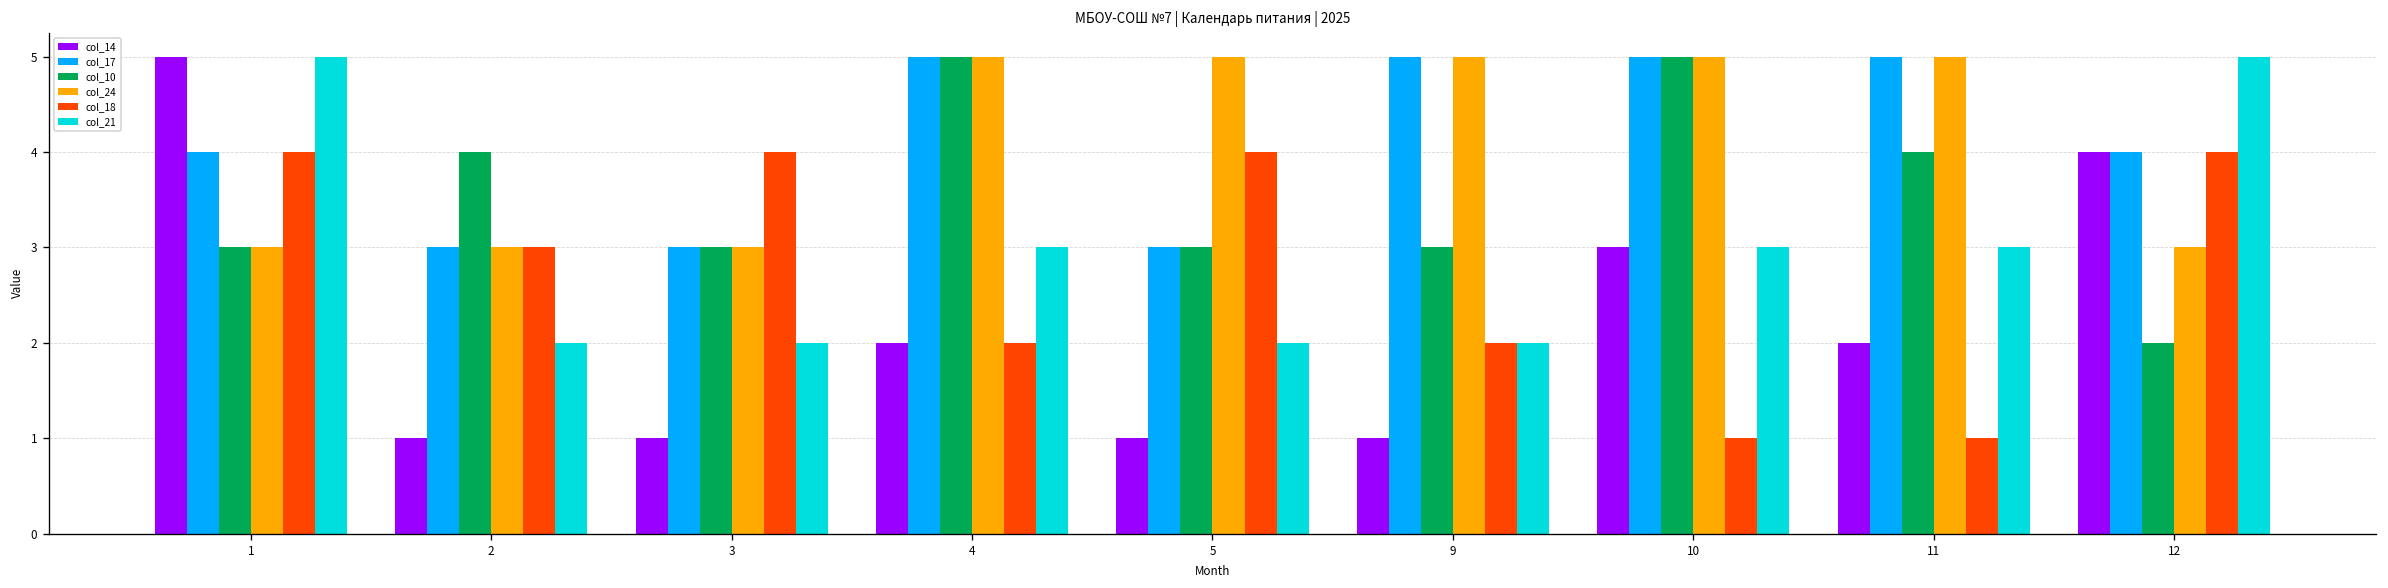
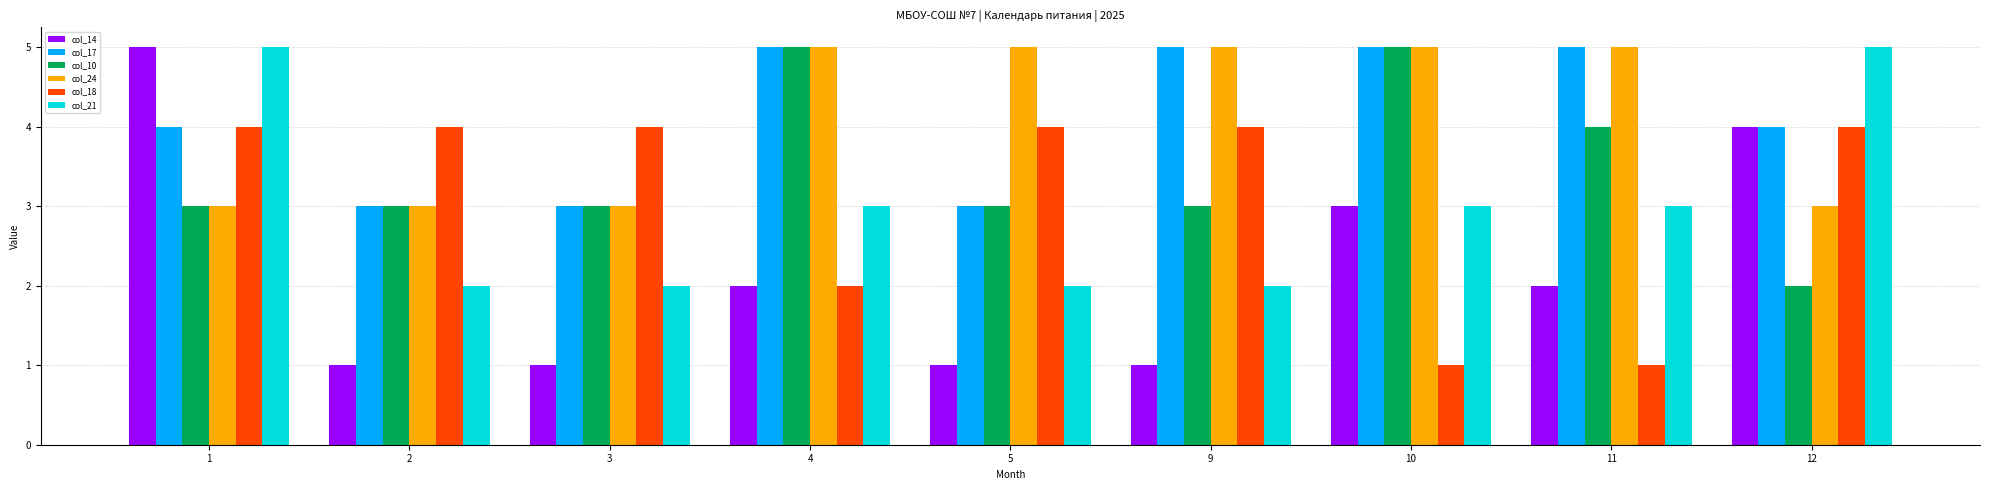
  {
    "col_14": {
      "1": 5,
      "2": 1,
      "3": 1,
      "4": 2,
      "5": 1,
      "9": 1,
      "10": 3,
      "11": 2,
      "12": 4
    },
    "col_17": {
      "1": 4,
      "2": 3,
      "3": 3,
      "4": 5,
      "5": 3,
      "9": 5,
      "10": 5,
      "11": 5,
      "12": 4
    },
    "col_10": {
      "1": 3,
-     "2": 4,
+     "2": 3,
      "3": 3,
      "4": 5,
      "5": 3,
      "9": 3,
      "10": 5,
      "11": 4,
      "12": 2
    },
    "col_24": {
      "1": 3,
      "2": 3,
      "3": 3,
      "4": 5,
      "5": 5,
      "9": 5,
      "10": 5,
      "11": 5,
      "12": 3
    },
    "col_18": {
      "1": 4,
-     "2": 3,
+     "2": 4,
      "3": 4,
      "4": 2,
      "5": 4,
-     "9": 2,
+     "9": 4,
      "10": 1,
      "11": 1,
      "12": 4
    },
    "col_21": {
      "1": 5,
      "2": 2,
      "3": 2,
      "4": 3,
      "5": 2,
      "9": 2,
      "10": 3,
      "11": 3,
      "12": 5
    }
  }
